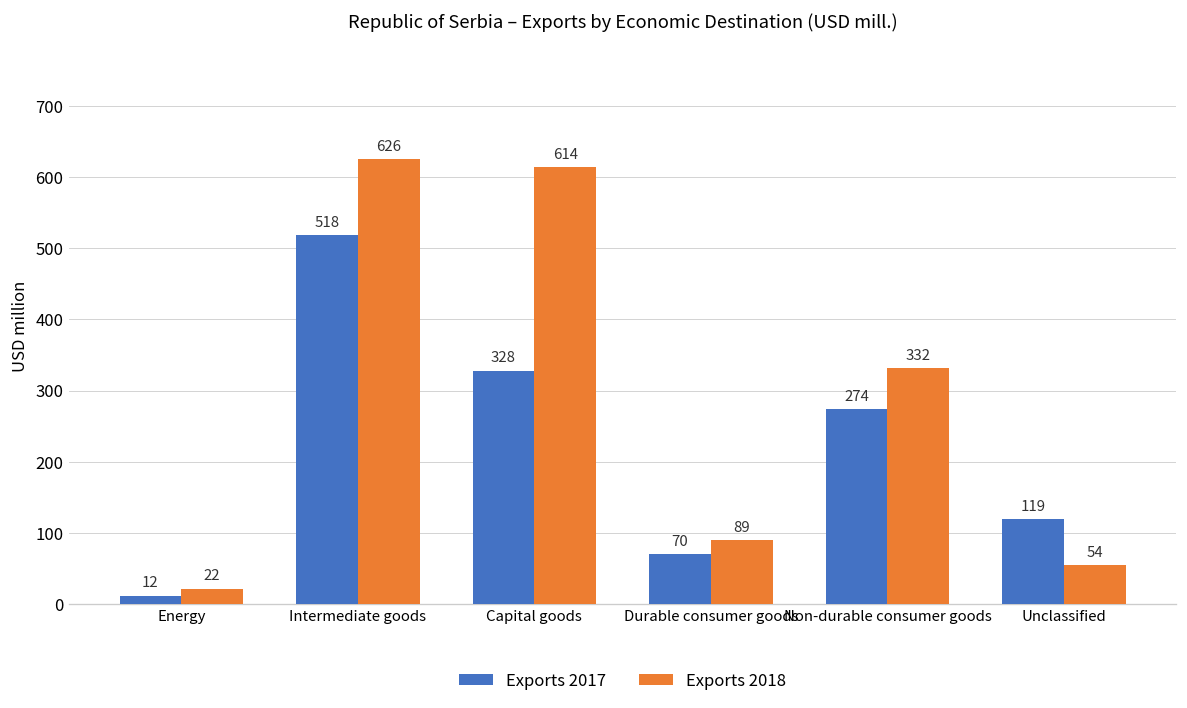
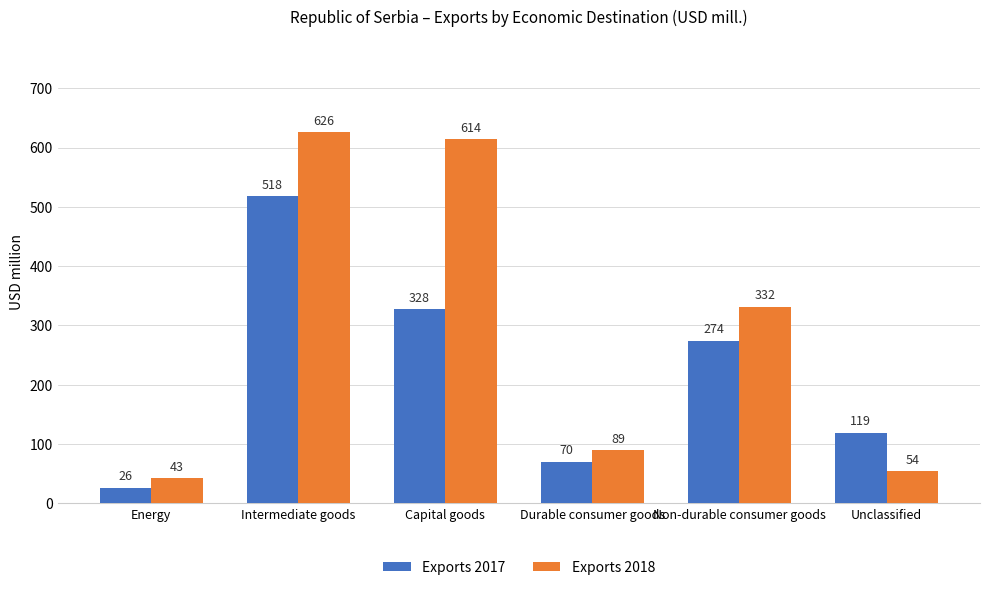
  {
    "Exports 2017": {
-     "Energy": 12,
+     "Energy": 26,
      "Intermediate goods": 518,
      "Capital goods": 328,
      "Durable consumer goods": 70,
      "Non-durable consumer goods": 274,
      "Unclassified": 119
    },
    "Exports 2018": {
-     "Energy": 22,
+     "Energy": 43,
      "Intermediate goods": 626,
      "Capital goods": 614,
      "Durable consumer goods": 89,
      "Non-durable consumer goods": 332,
      "Unclassified": 54
    }
  }
